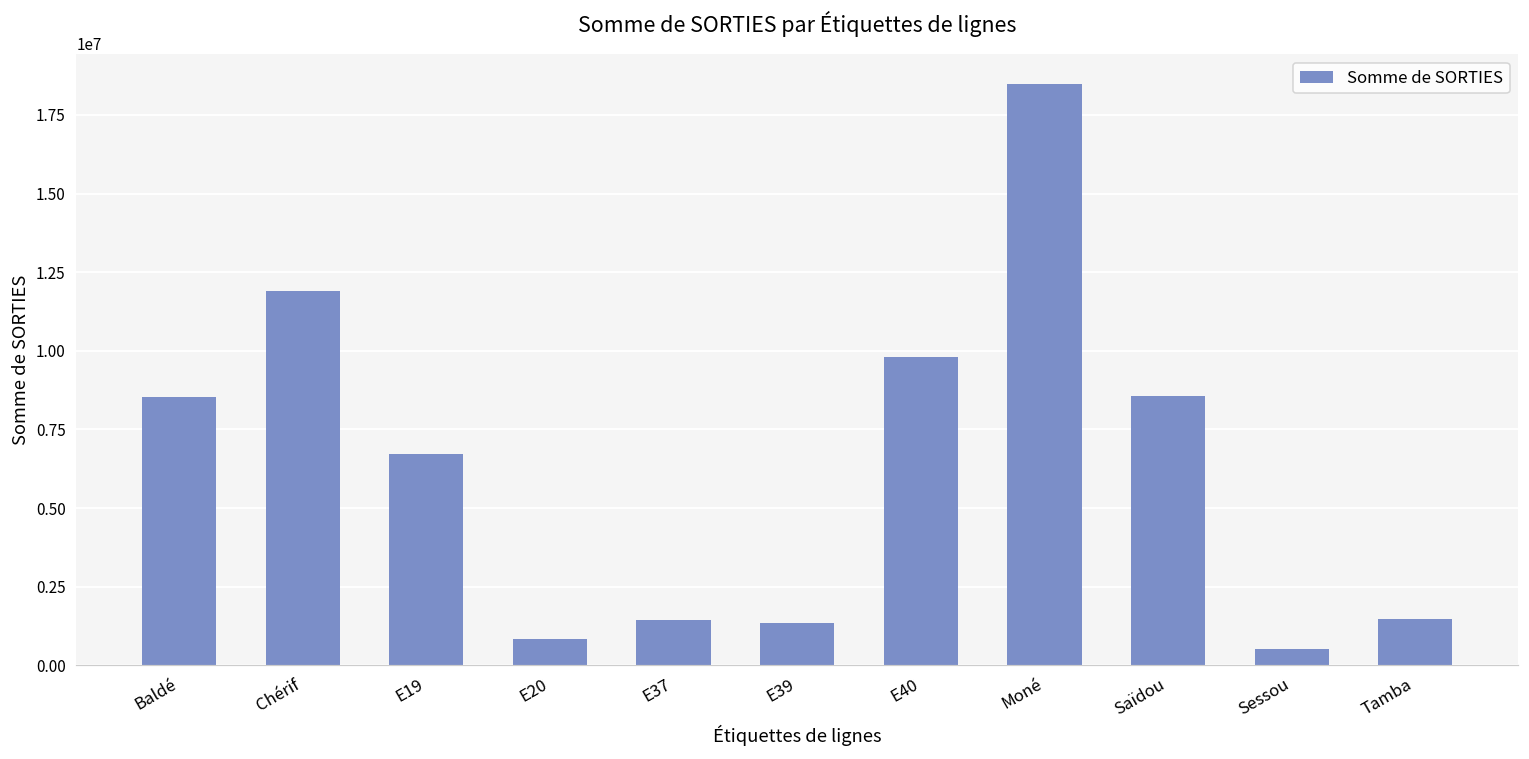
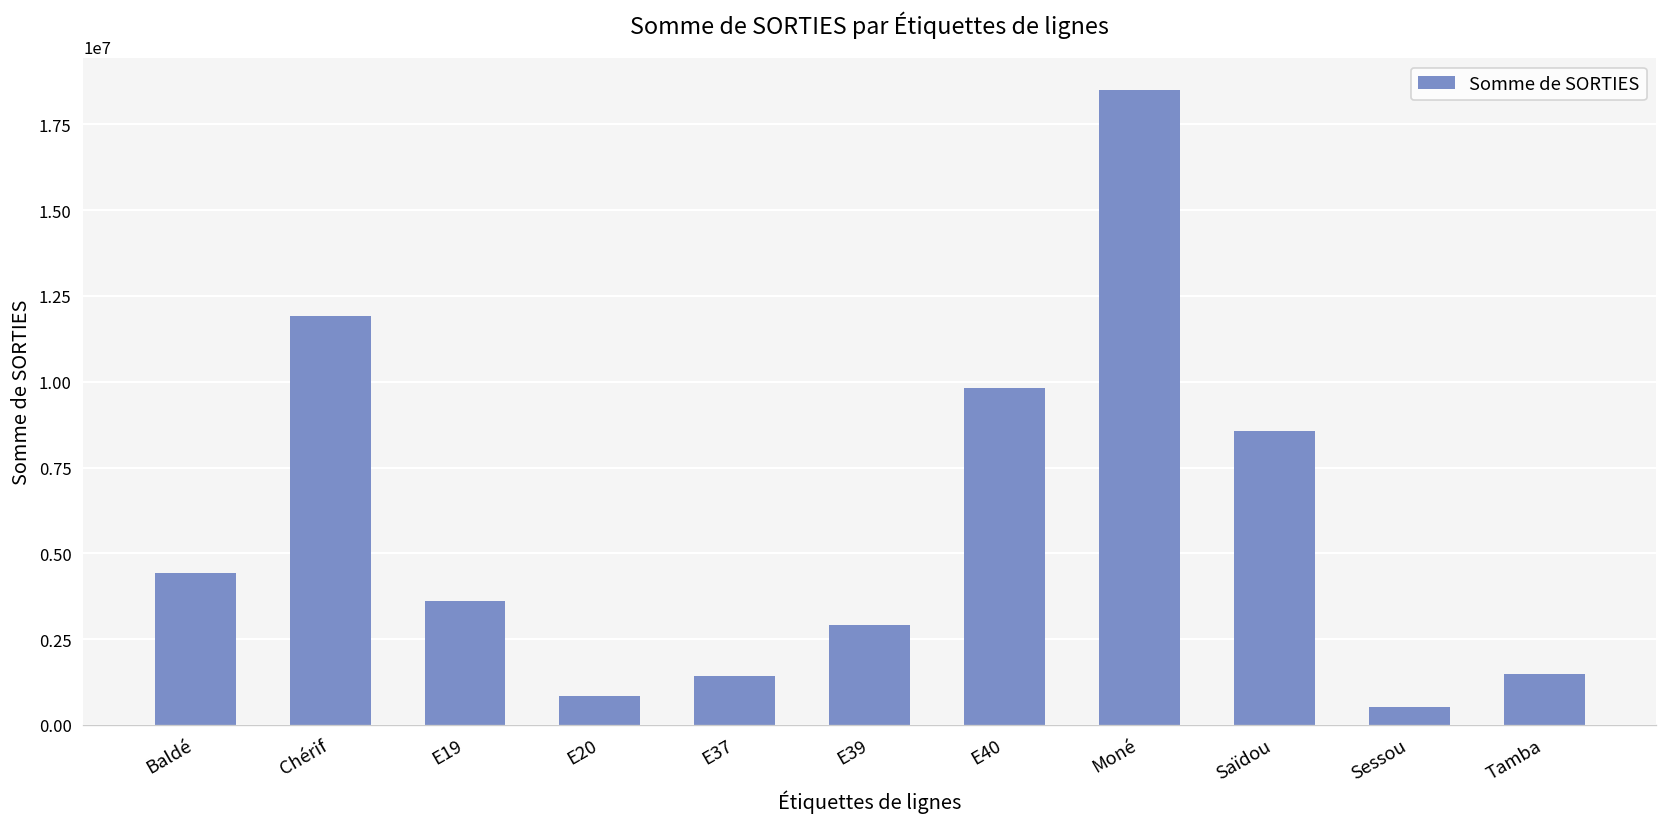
  {
-   "Baldé": 8500000,
+   "Baldé": 4400000,
    "Chérif": 11900000,
-   "E19": 6700000,
+   "E19": 3600000,
    "E20": 800000,
    "E37": 1400000,
-   "E39": 1400000,
+   "E39": 2900000,
    "E40": 9800000,
    "Moné": 18500000,
    "Saïdou": 8600000,
    "Sessou": 500000,
    "Tamba": 1500000
  }
